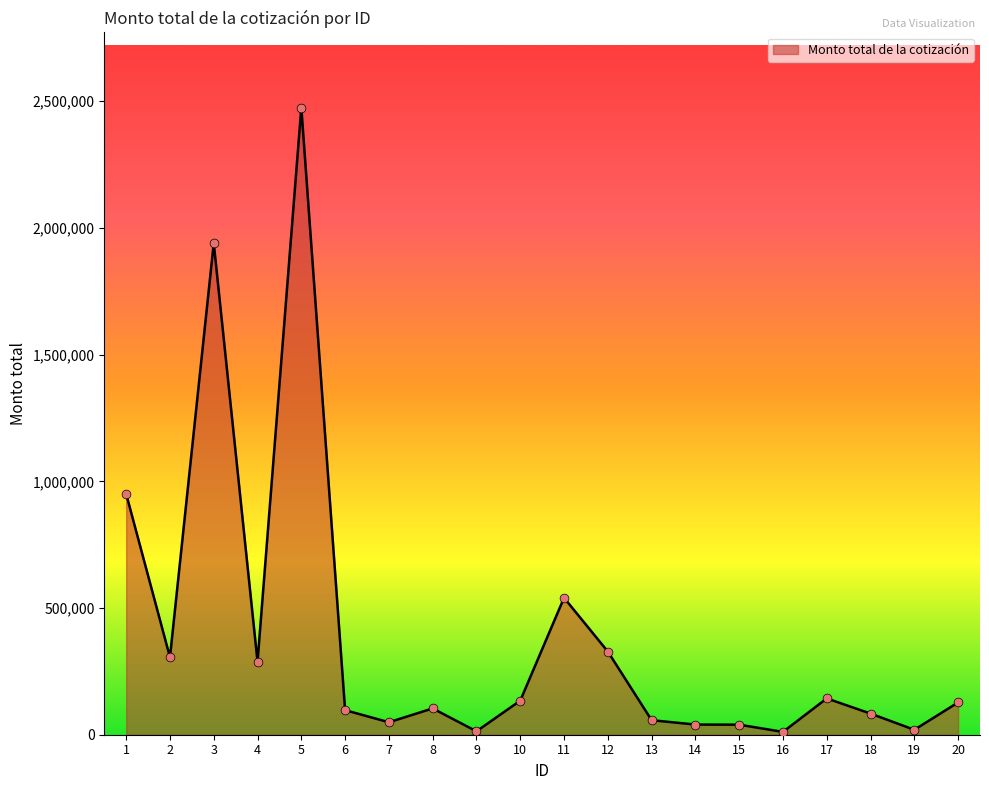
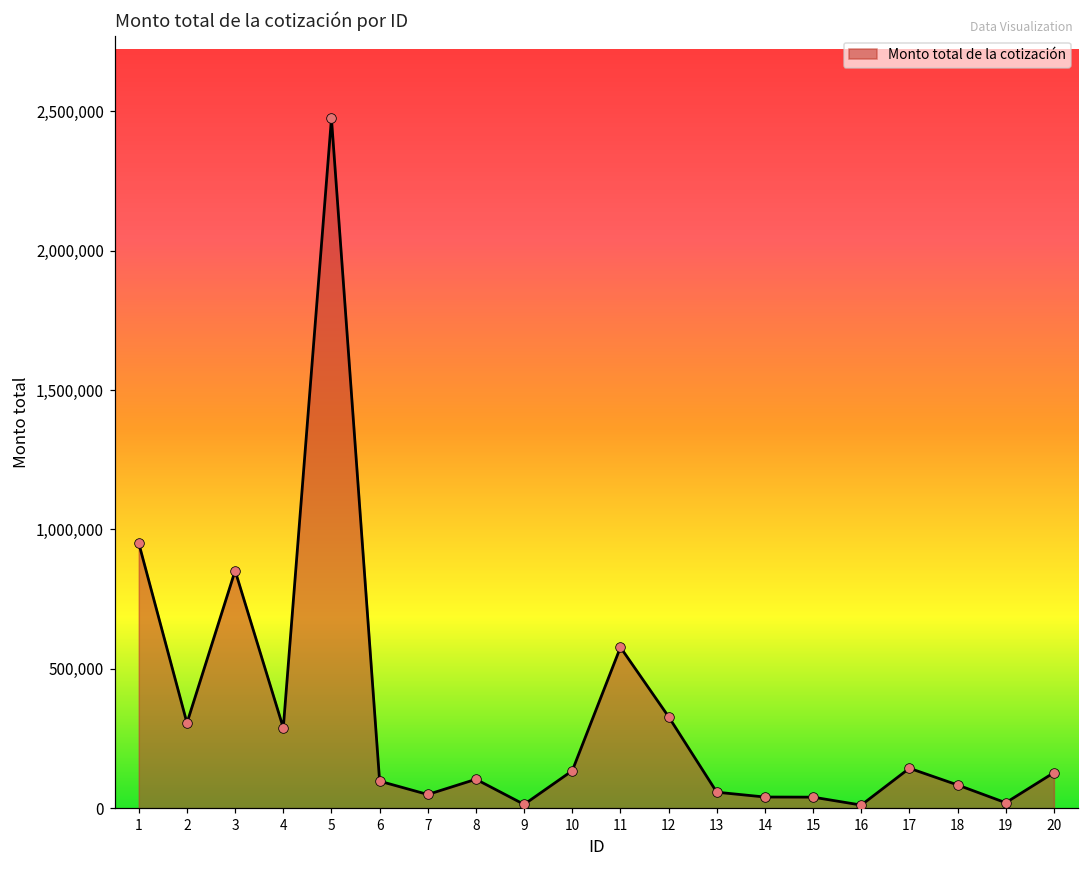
  {
    "1": "950,000",
    "2": "310,000",
-   "3": "1,940,000",
+   "3": "850,000",
    "4": "290,000",
    "5": "2,470,000",
    "6": "100,000",
    "7": "50,000",
    "8": "100,000",
    "9": "10,000",
    "10": "130,000",
-   "11": "540,000",
+   "11": "580,000",
    "12": "330,000",
    "13": "60,000",
    "14": "40,000",
    "15": "40,000",
    "16": "10,000",
    "17": "140,000",
    "18": "80,000",
    "19": "20,000",
    "20": "130,000"
  }
